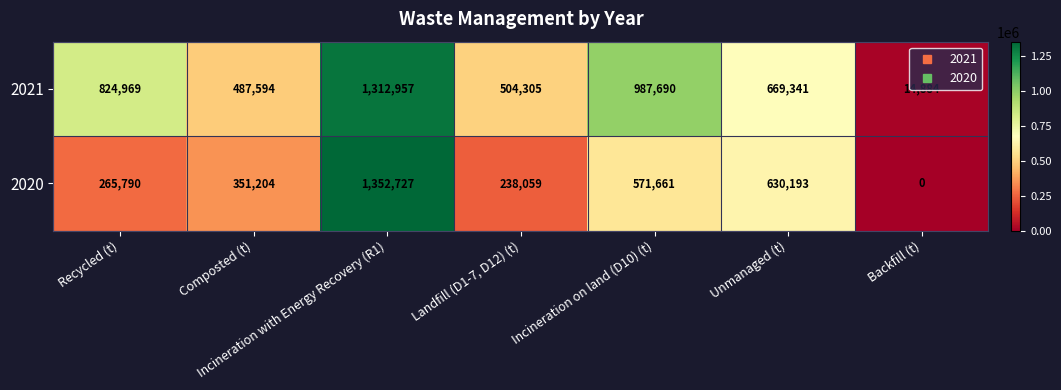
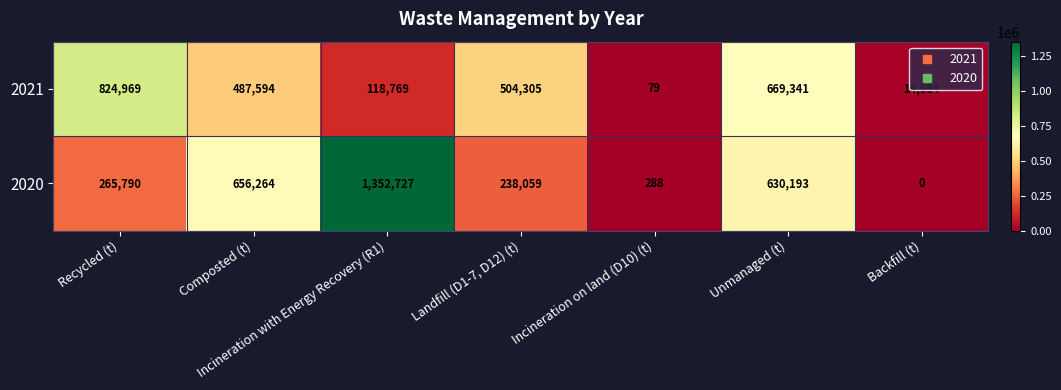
  {
    "2021": {
      "Recycled (t)": "824,969",
      "Composted (t)": "487,594",
-     "Incineration with Energy Recovery (R1)": "1,312,957",
+     "Incineration with Energy Recovery (R1)": "118,769",
      "Landfill (D1-7, D12) (t)": "504,305",
-     "Incineration on land (D10) (t)": "987,690",
+     "Incineration on land (D10) (t)": "79",
      "Unmanaged (t)": "669,341"
    },
    "2020": {
      "Recycled (t)": "265,790",
-     "Composted (t)": "351,204",
+     "Composted (t)": "656,264",
      "Incineration with Energy Recovery (R1)": "1,352,727",
      "Landfill (D1-7, D12) (t)": "238,059",
-     "Incineration on land (D10) (t)": "571,661",
+     "Incineration on land (D10) (t)": "288",
      "Unmanaged (t)": "630,193",
      "Backfill (t)": "0"
    }
  }
